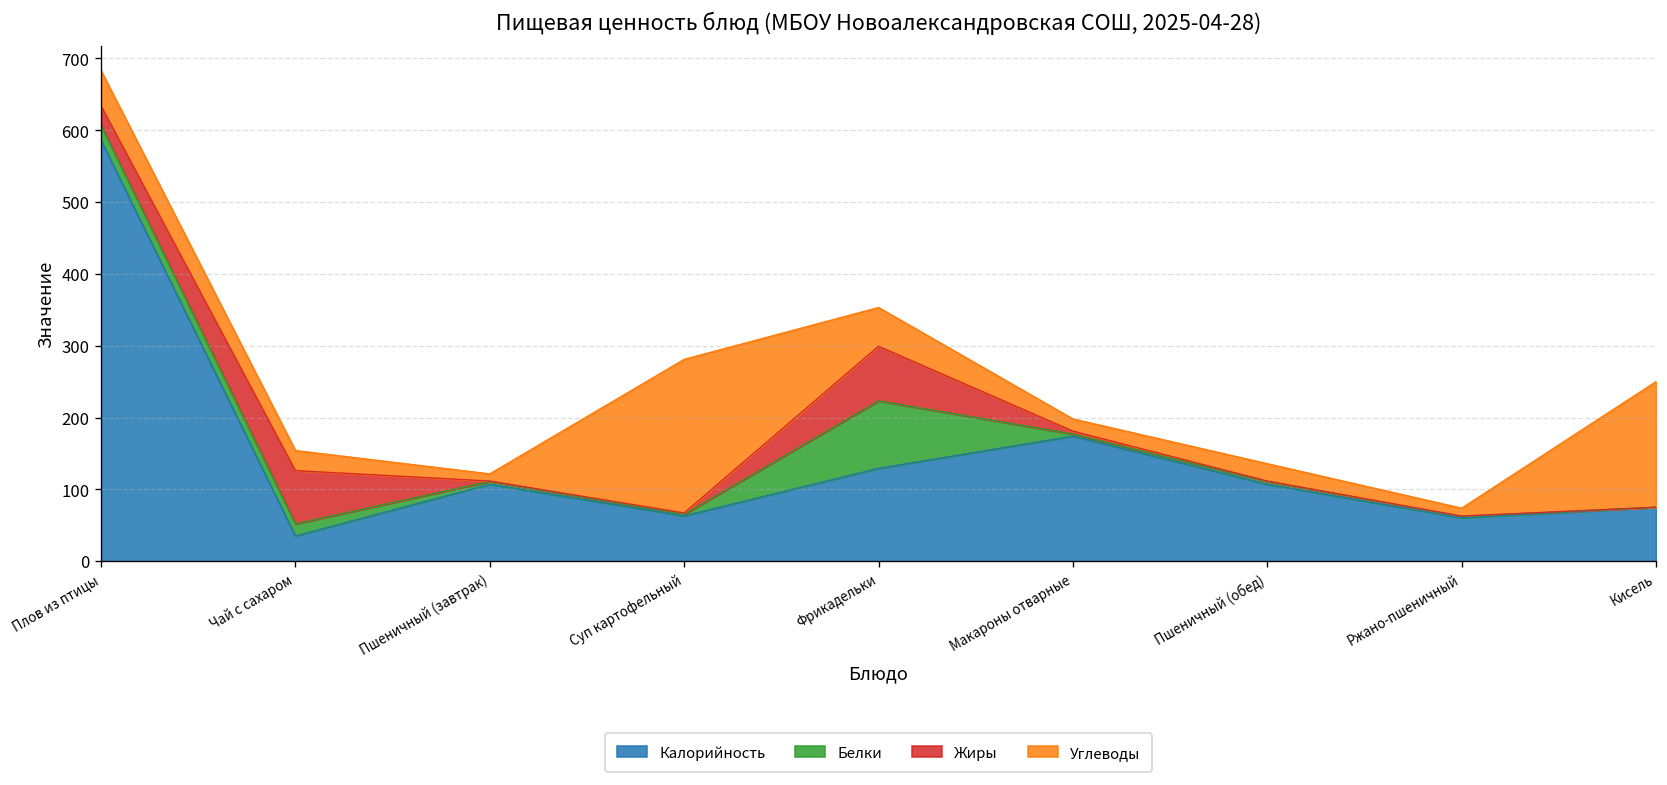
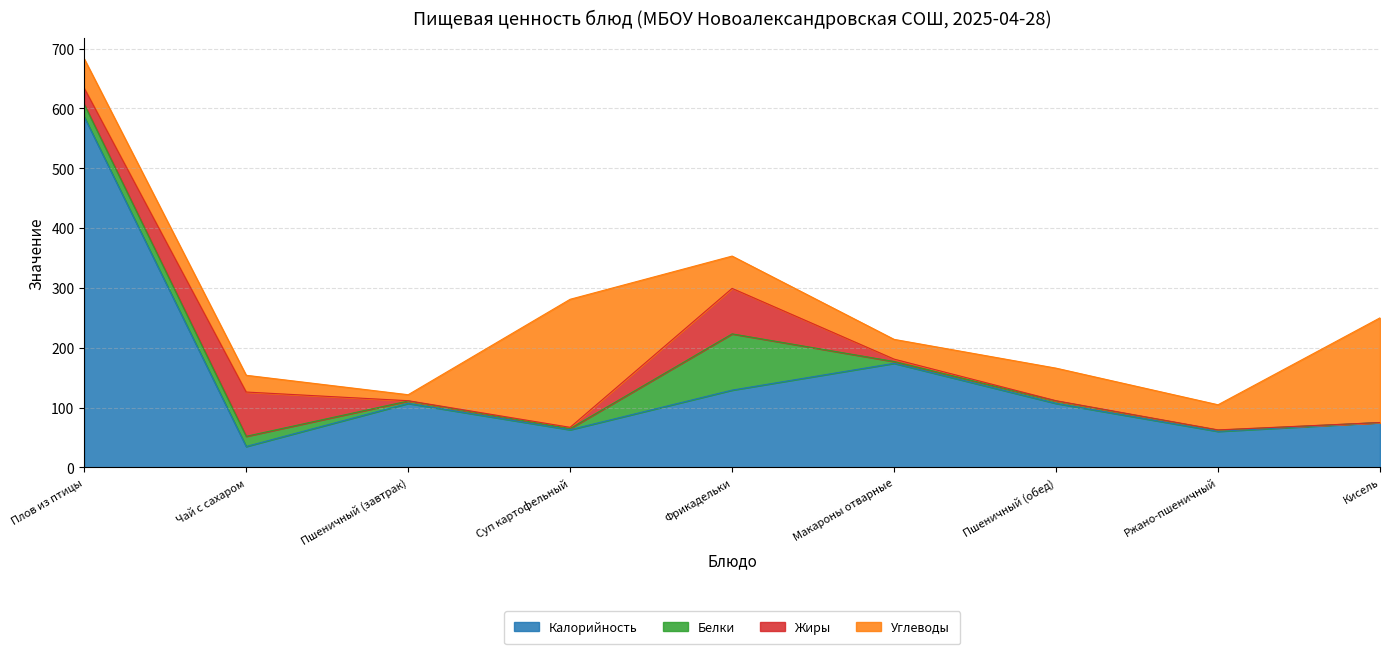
  {
    "Калорийность": {
      "Плов из птицы": 590,
      "Чай с сахаром": 40,
      "Фрикадельки": 130
    },
    "Белки": {
      "Плов из птицы": 20,
      "Чай с сахаром": 20,
      "Фрикадельки": 90
    },
    "Жиры": {
      "Плов из птицы": 30,
      "Чай с сахаром": 70,
      "Фрикадельки": 80
    },
    "Углеводы": {
      "Плов из птицы": 50,
      "Чай с сахаром": 30,
      "Пшеничный (завтрак)": 10,
      "Суп картофельный": 210,
      "Фрикадельки": 50,
-     "Макароны отварные": 20,
-     "Пшеничный (обед)": 20,
-     "Ржано-пшеничный": 10,
+     "Макароны отварные": 30,
+     "Пшеничный (обед)": 50,
+     "Ржано-пшеничный": 40,
      "Кисель": 180
    }
  }
